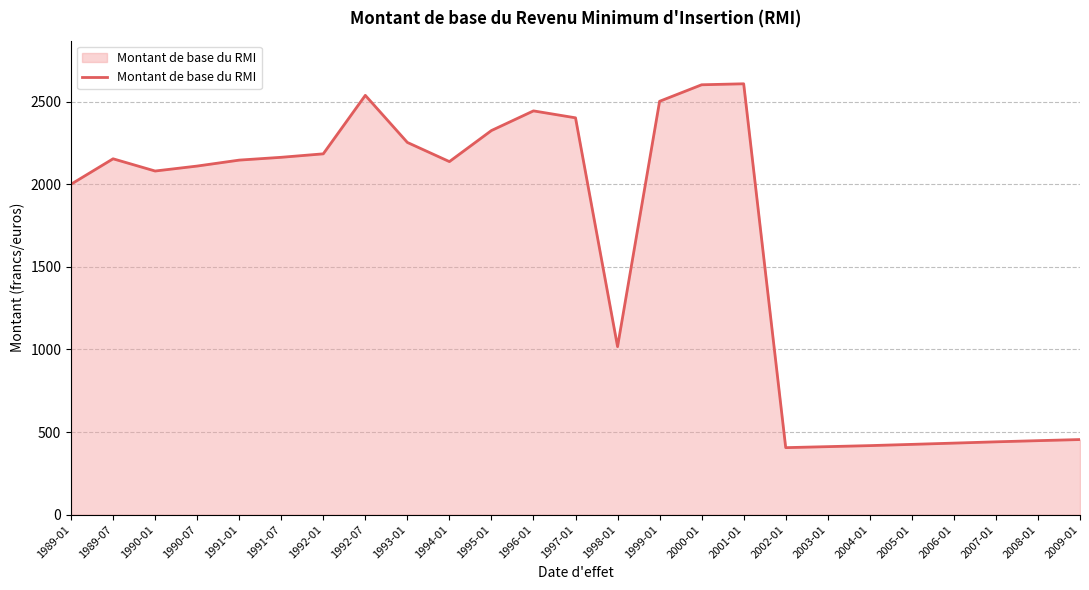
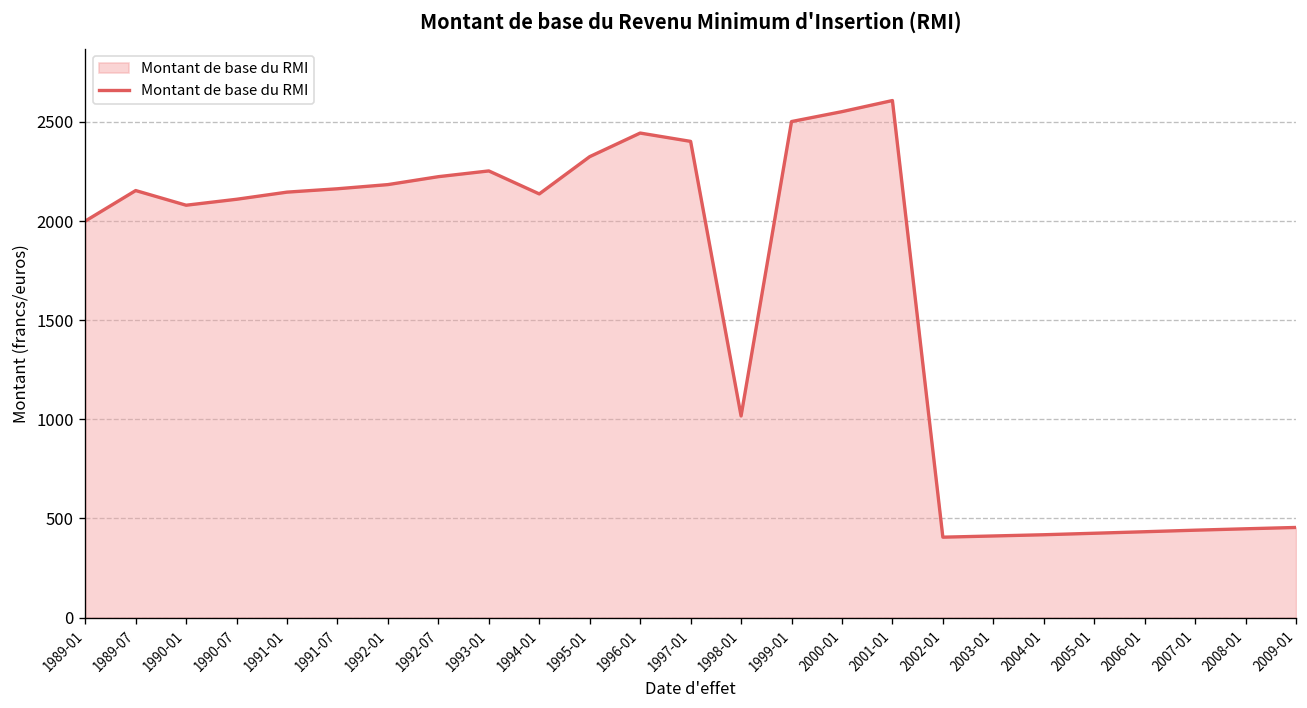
  {
    "1989-01": 2000,
    "1989-07": 2150,
    "1990-01": 2080,
    "1990-07": 2110,
    "1991-01": 2150,
    "1991-07": 2160,
    "1992-01": 2180,
-   "1992-07": 2540,
+   "1992-07": 2220,
    "1993-01": 2250,
    "1994-01": 2140,
    "1995-01": 2330,
    "1996-01": 2440,
    "1997-01": 2400,
    "1998-01": 1020,
    "1999-01": 2500,
-   "2000-01": 2600,
+   "2000-01": 2550,
    "2001-01": 2610,
    "2002-01": 410,
    "2003-01": 410,
    "2004-01": 420,
    "2005-01": 430,
    "2006-01": 430,
    "2007-01": 440,
    "2008-01": 450,
    "2009-01": 450
  }
